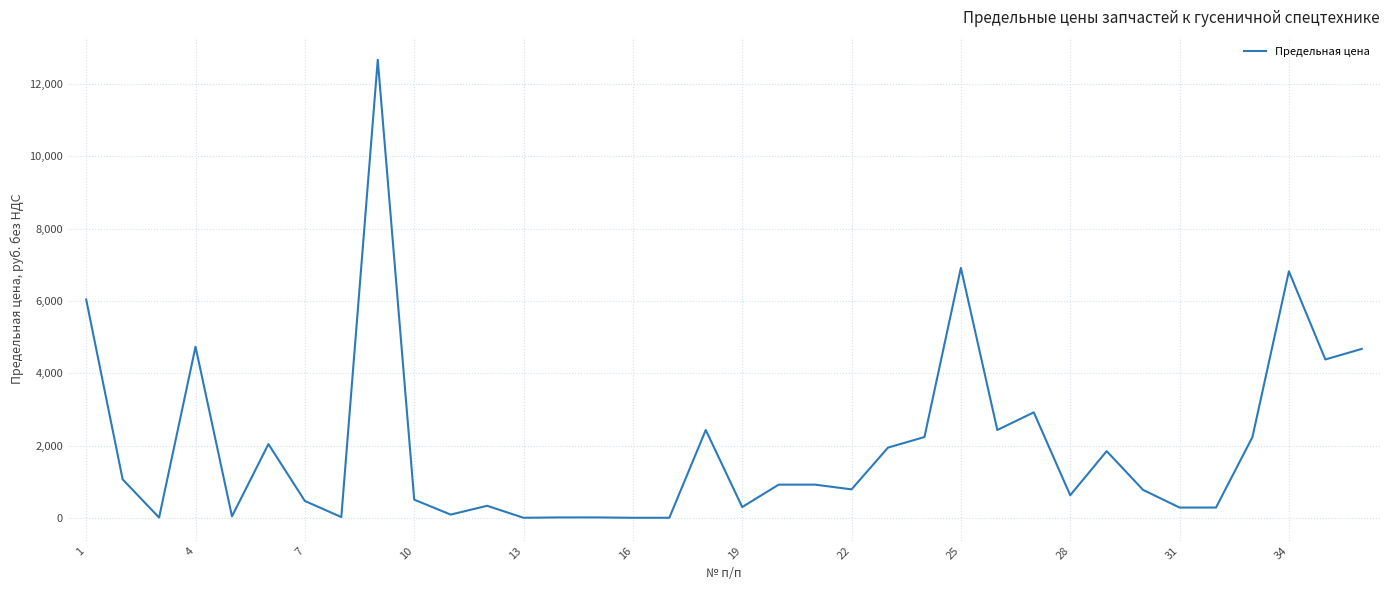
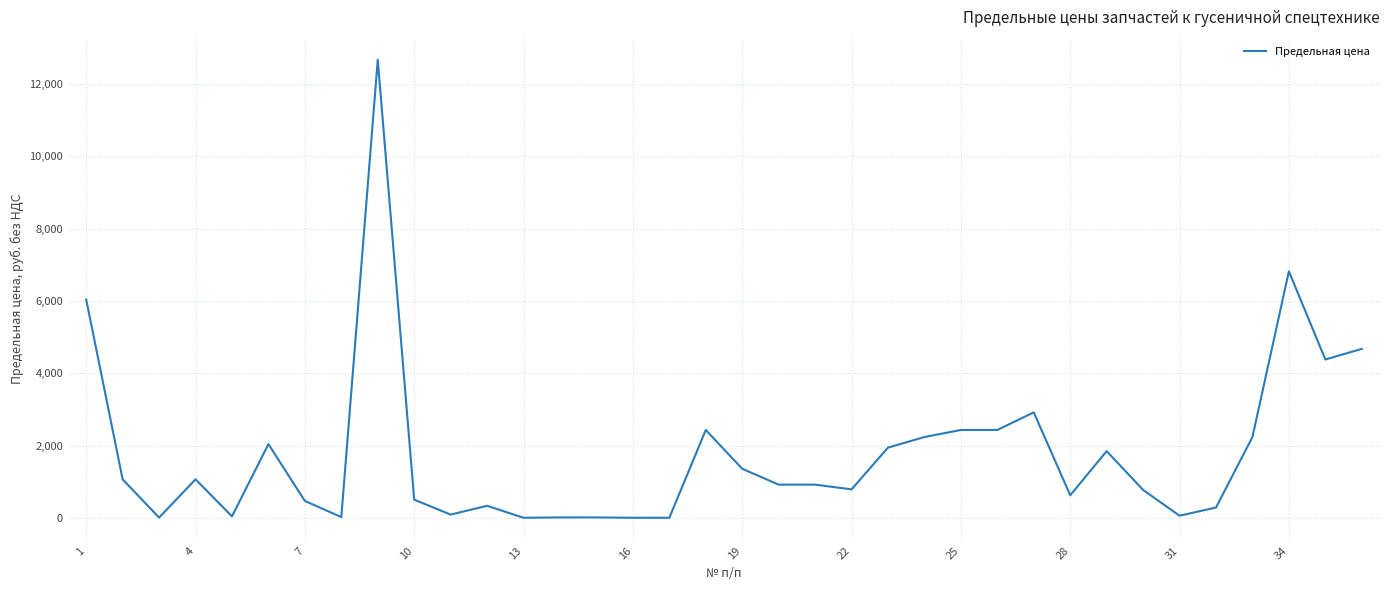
  {
    "1": "6,000",
-   "4": "4,700",
+   "4": "1,100",
    "7": "500",
    "10": "500",
    "13": "0",
    "16": "0",
-   "19": "300",
+   "19": "1,400",
    "22": "800",
-   "25": "6,900",
+   "25": "2,400",
    "28": "600",
-   "31": "300",
+   "31": "100",
    "34": "6,800"
  }
